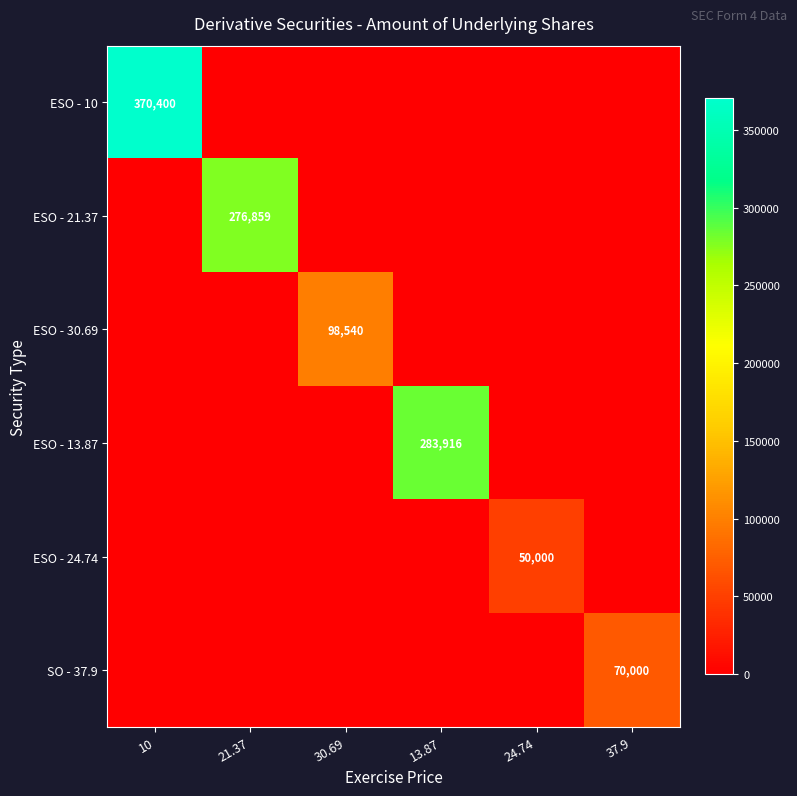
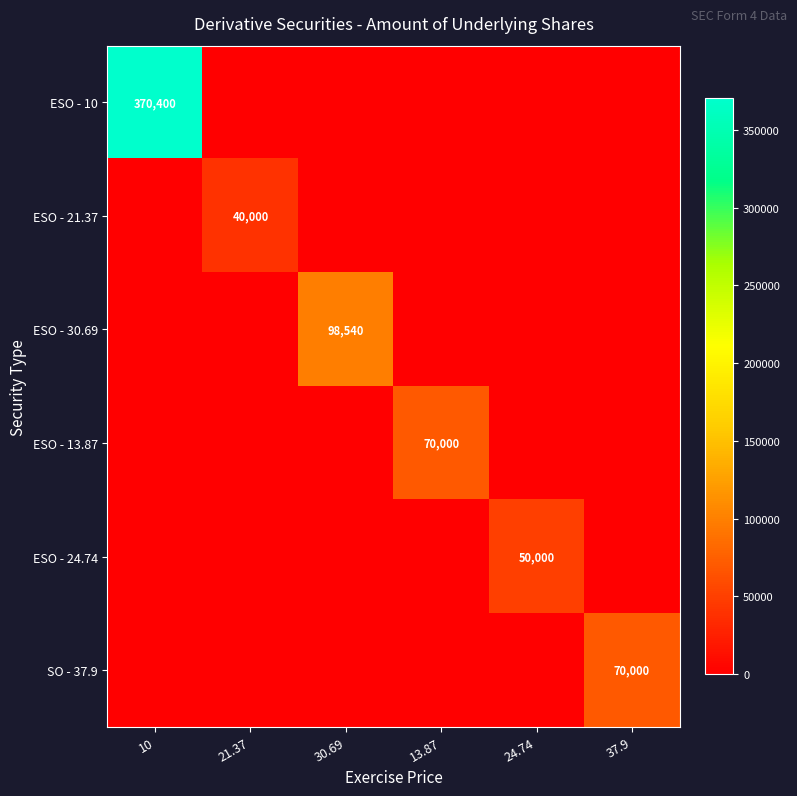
  {
    "ESO - 10": {
      "10": "370,400"
    },
    "ESO - 21.37": {
-     "21.37": "276,859"
+     "21.37": "40,000"
    },
    "ESO - 30.69": {
      "30.69": "98,540"
    },
    "ESO - 13.87": {
-     "13.87": "283,916"
+     "13.87": "70,000"
    },
    "ESO - 24.74": {
      "24.74": "50,000"
    },
    "SO - 37.9": {
      "37.9": "70,000"
    }
  }
